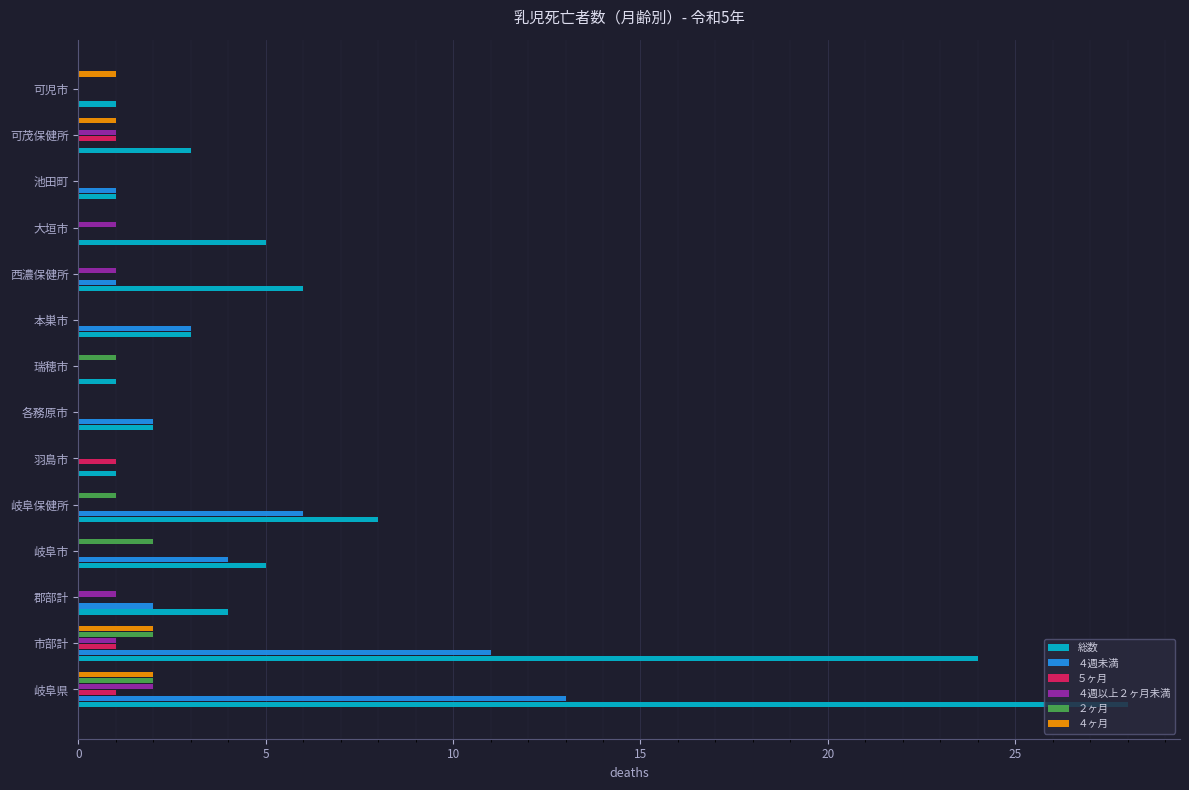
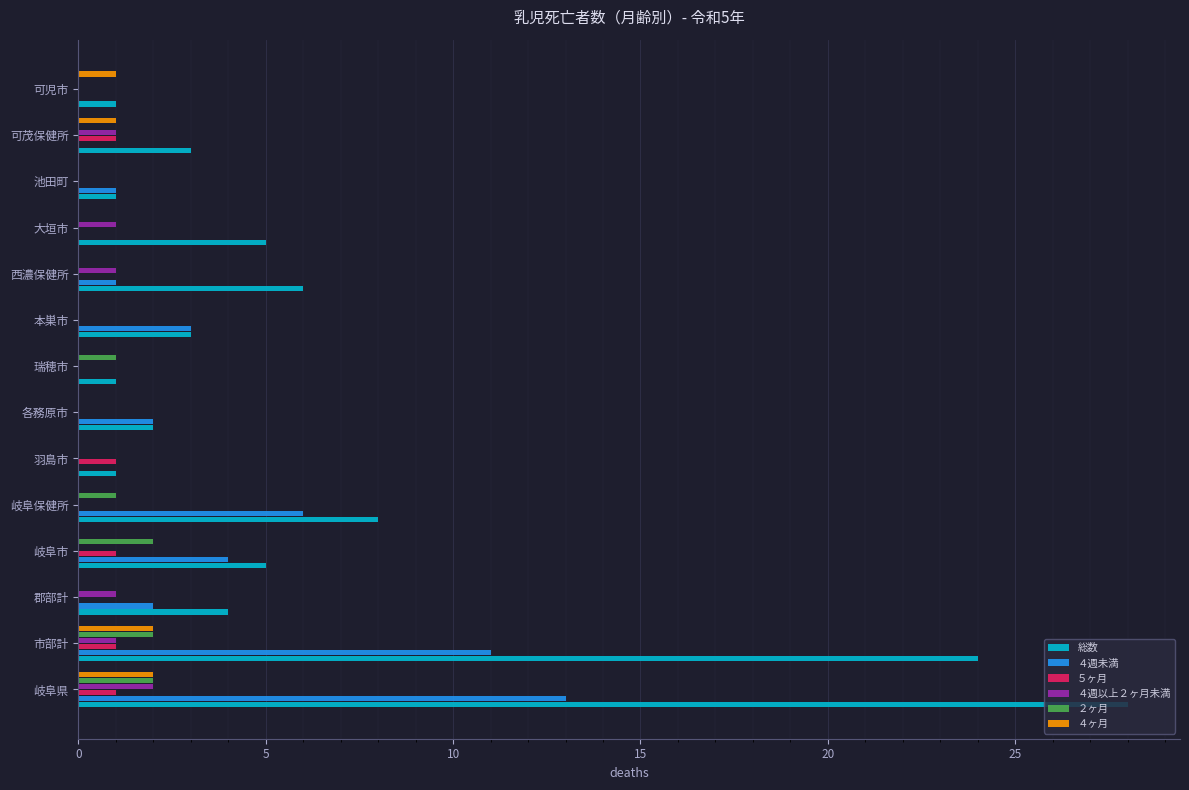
  {
    "５ヶ月": {
      "可児市": 0,
      "可茂保健所": 1,
      "池田町": 0,
      "大垣市": 0,
      "西濃保健所": 0,
      "本巣市": 0,
      "瑞穂市": 0,
      "各務原市": 0,
      "羽島市": 1,
      "岐阜保健所": 0,
-     "岐阜市": 0,
+     "岐阜市": 1,
      "郡部計": 0,
      "市部計": 1,
      "岐阜県": 1
    },
    "４週以上２ヶ月未満": {
      "可児市": 0,
      "可茂保健所": 1,
      "池田町": 0,
      "大垣市": 1,
      "西濃保健所": 1,
      "本巣市": 0,
      "瑞穂市": 0,
      "各務原市": 0,
      "羽島市": 0,
      "岐阜保健所": 0,
      "岐阜市": 0,
      "郡部計": 1,
      "市部計": 1,
      "岐阜県": 2
    },
    "２ヶ月": {
      "可児市": 0,
      "可茂保健所": 0,
      "池田町": 0,
      "大垣市": 0,
      "西濃保健所": 0,
      "本巣市": 0,
      "瑞穂市": 1,
      "各務原市": 0,
      "羽島市": 0,
      "岐阜保健所": 1,
      "岐阜市": 2,
      "郡部計": 0,
      "市部計": 2,
      "岐阜県": 2
    },
    "４ヶ月": {
      "可児市": 1,
      "可茂保健所": 1,
      "池田町": 0,
      "大垣市": 0,
      "西濃保健所": 0,
      "本巣市": 0,
      "瑞穂市": 0,
      "各務原市": 0,
      "羽島市": 0,
      "岐阜保健所": 0,
      "岐阜市": 0,
      "郡部計": 0,
      "市部計": 2,
      "岐阜県": 2
    }
  }
